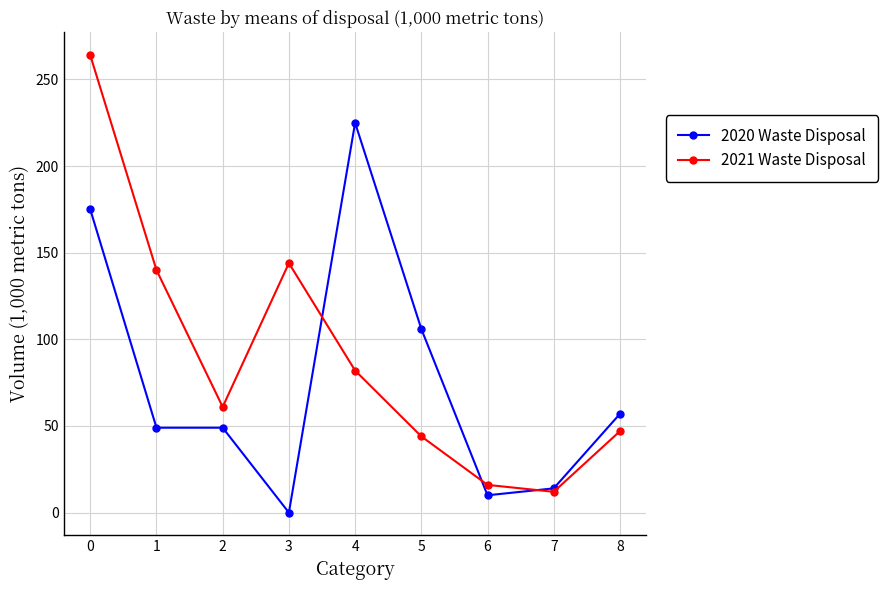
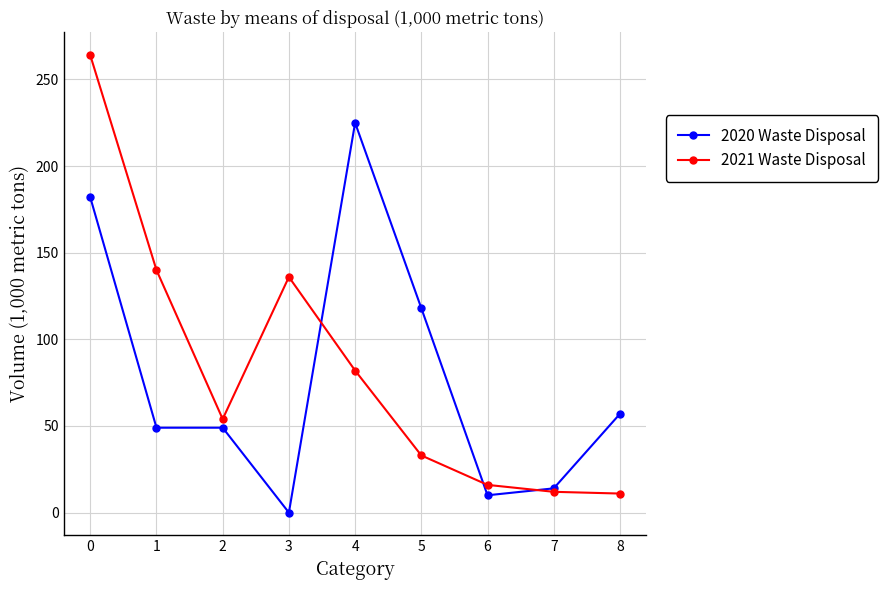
  {
    "2020 Waste Disposal": {
-     "0": 175,
+     "0": 182,
      "1": 49,
      "2": 49,
      "3": 0,
      "4": 225,
-     "5": 106,
+     "5": 118,
      "6": 10,
      "7": 14,
      "8": 57
    },
    "2021 Waste Disposal": {
      "0": 264,
      "1": 140,
-     "2": 61,
-     "3": 144,
+     "2": 54,
+     "3": 136,
      "4": 82,
-     "5": 44,
+     "5": 33,
      "6": 16,
      "7": 12,
-     "8": 47
+     "8": 11
    }
  }
